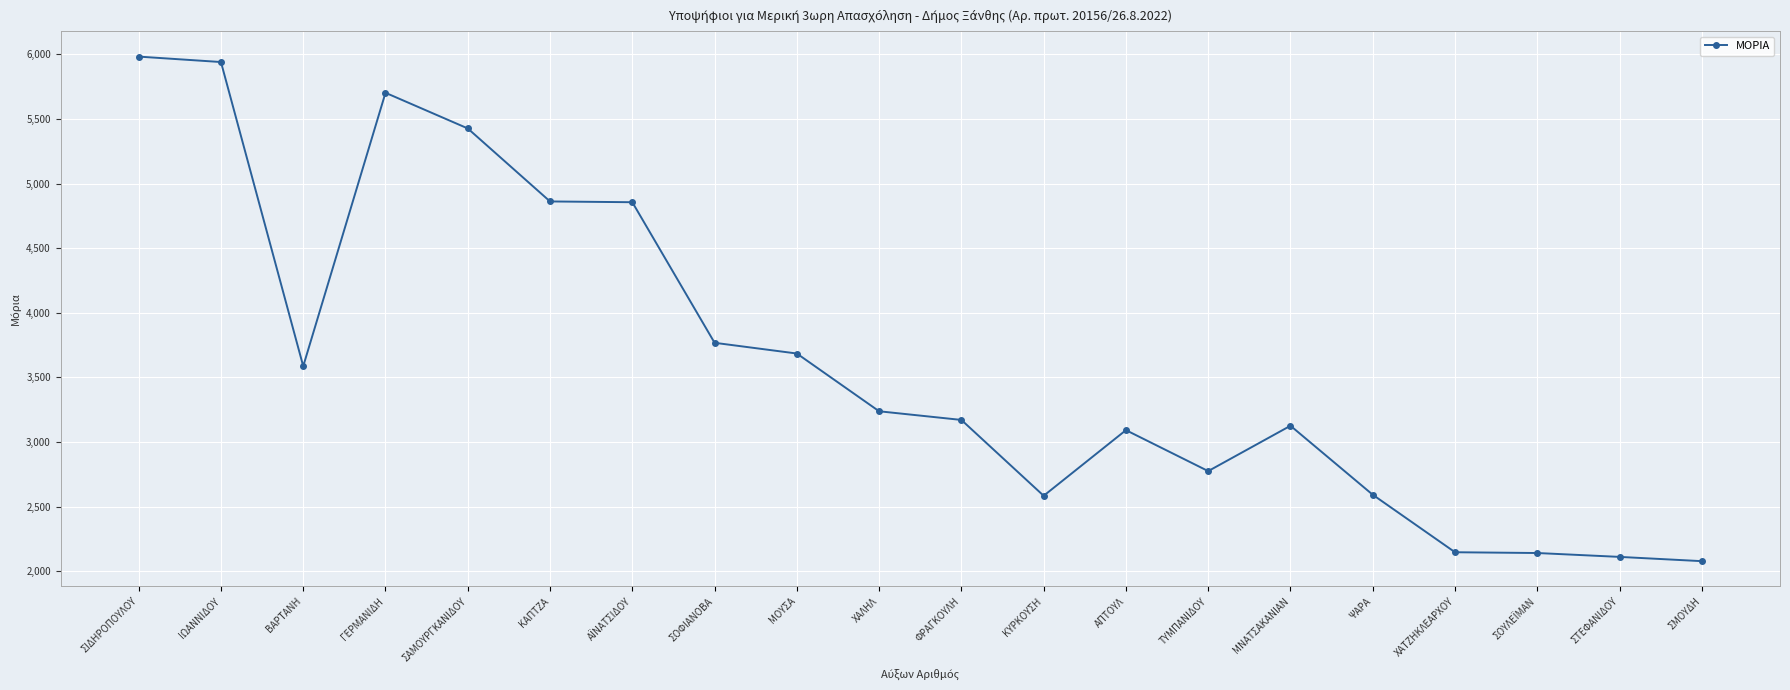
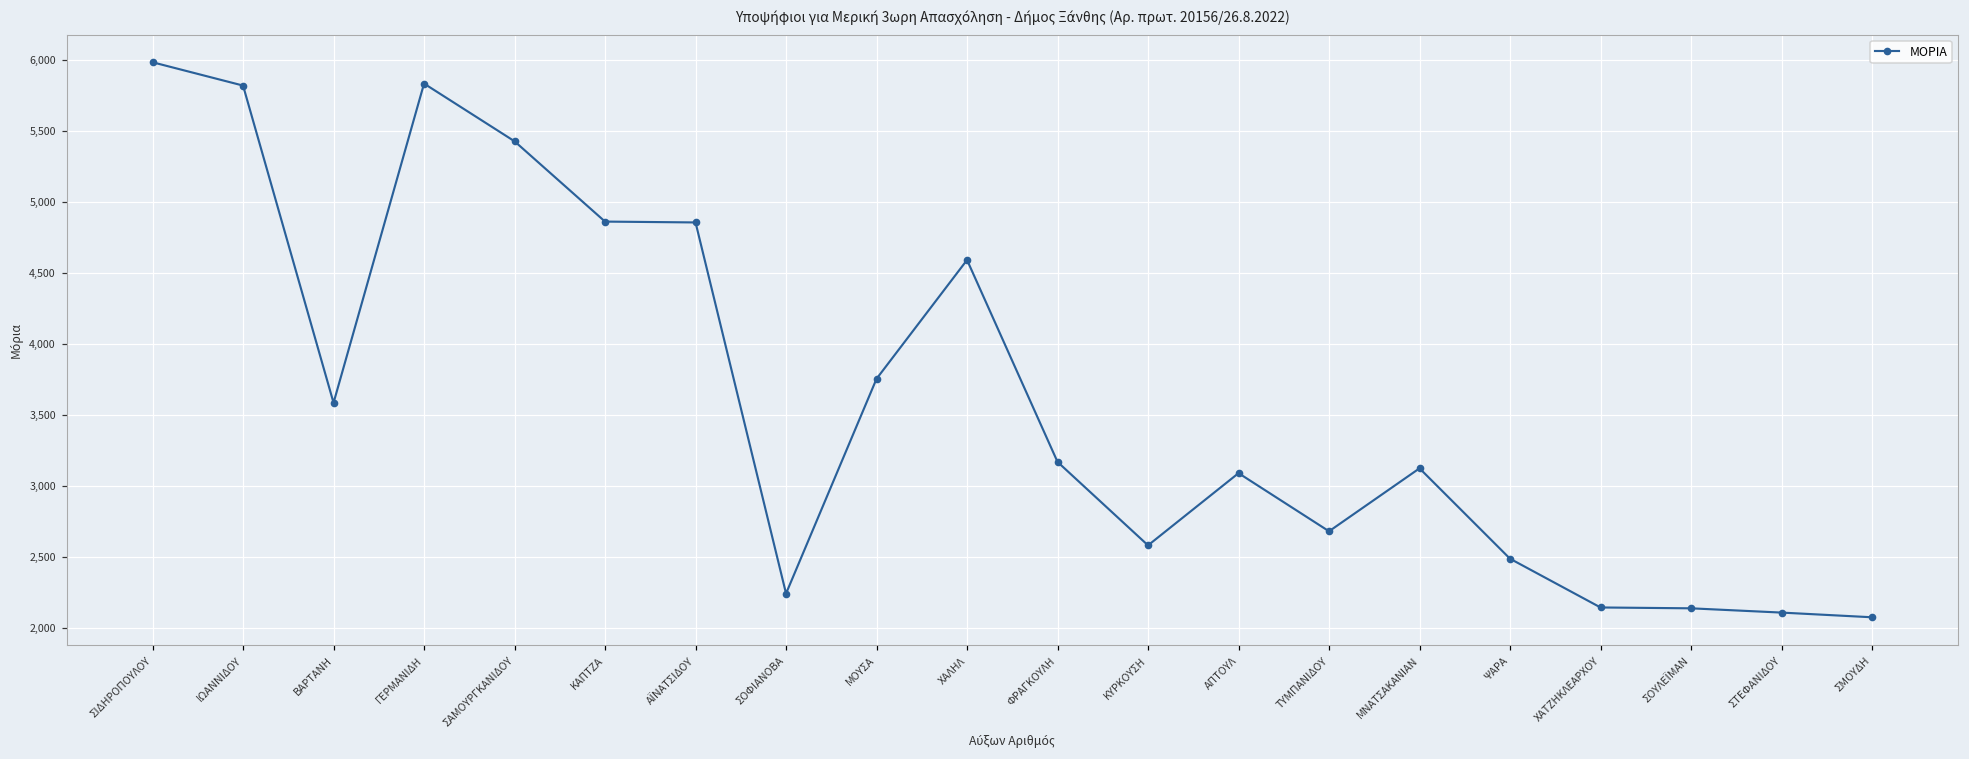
  {
    "ΣΙΔΗΡΟΠΟΥΛΟΥ": "5,980",
-   "ΙΩΑΝΝΙΔΟΥ": "5,940",
+   "ΙΩΑΝΝΙΔΟΥ": "5,820",
    "ΒΑΡΤΑΝΗ": "3,590",
-   "ΓΕΡΜΑΝΙΔΗ": "5,700",
+   "ΓΕΡΜΑΝΙΔΗ": "5,830",
    "ΣΑΜΟΥΡΓΚΑΝΙΔΟΥ": "5,430",
    "ΚΑΠΤΖΑ": "4,860",
    "ΑΪΝΑΤΣΙΔΟΥ": "4,860",
-   "ΣΟΦΙΑΝΟΒΑ": "3,770",
-   "ΜΟΥΣΑ": "3,690",
-   "ΧΑΛΗΛ": "3,240",
+   "ΣΟΦΙΑΝΟΒΑ": "2,250",
+   "ΜΟΥΣΑ": "3,760",
+   "ΧΑΛΗΛ": "4,590",
    "ΦΡΑΓΚΟΥΛΗ": "3,170",
    "ΚΥΡΚΟΥΣΗ": "2,580",
    "ΑΠΤΟΥΛ": "3,090",
-   "ΤΥΜΠΑΝΙΔΟΥ": "2,780",
+   "ΤΥΜΠΑΝΙΔΟΥ": "2,680",
    "ΜΝΑΤΣΑΚΑΝΙΑΝ": "3,130",
-   "ΨΑΡΑ": "2,590",
+   "ΨΑΡΑ": "2,490",
    "ΧΑΤΖΗΚΛΕΑΡΧΟΥ": "2,150",
    "ΣΟΥΛΕΪΜΑΝ": "2,140",
    "ΣΤΕΦΑΝΙΔΟΥ": "2,110",
    "ΣΜΟΥΔΗ": "2,080"
  }
